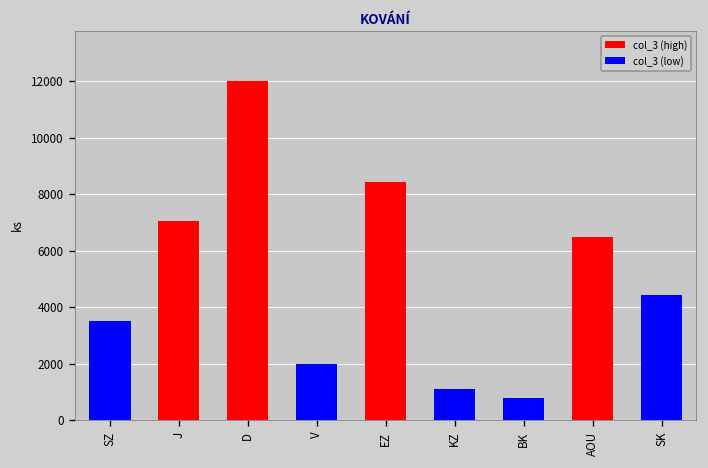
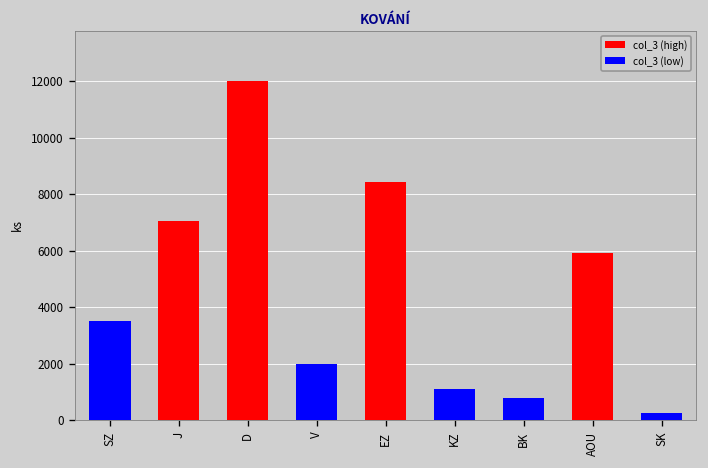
  {
    "SZ": 3500,
    "J": 7100,
    "D": 12000,
    "V": 2000,
    "EZ": 8400,
    "KZ": 1100,
    "BK": 800,
-   "AOU": 6500,
-   "SK": 4400
+   "AOU": 5900,
+   "SK": 300
  }
